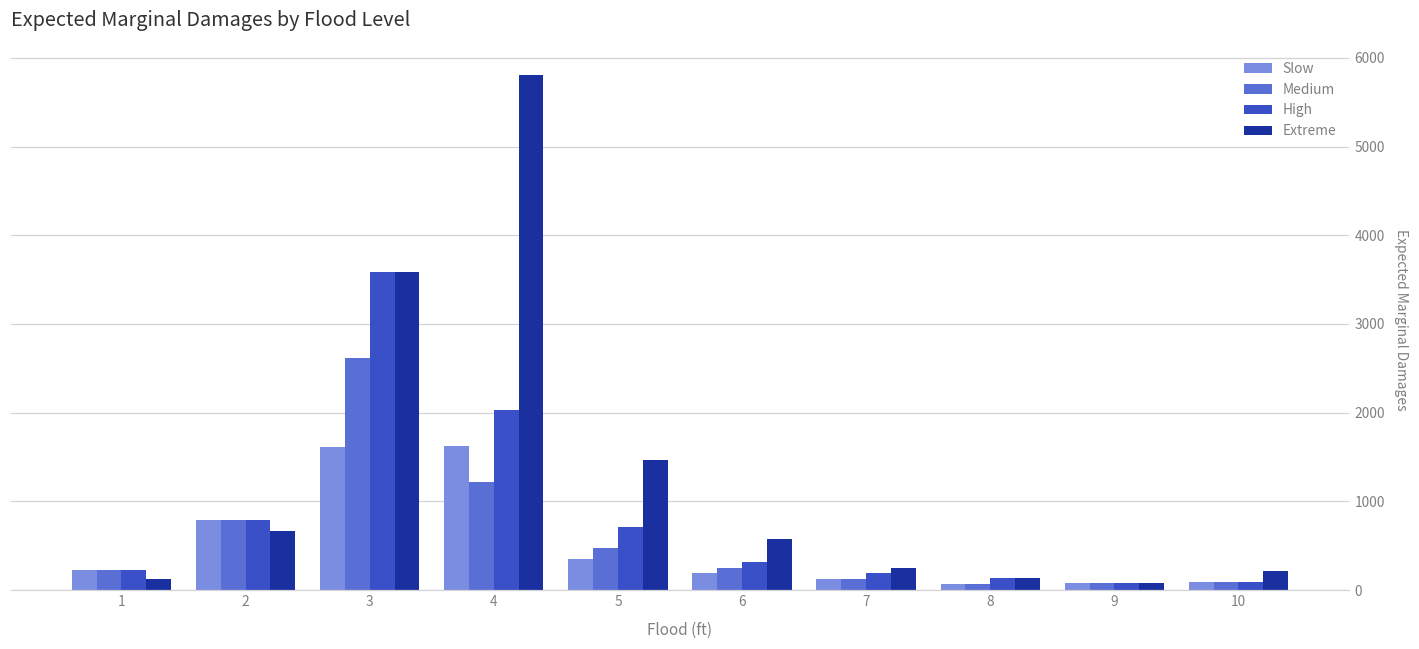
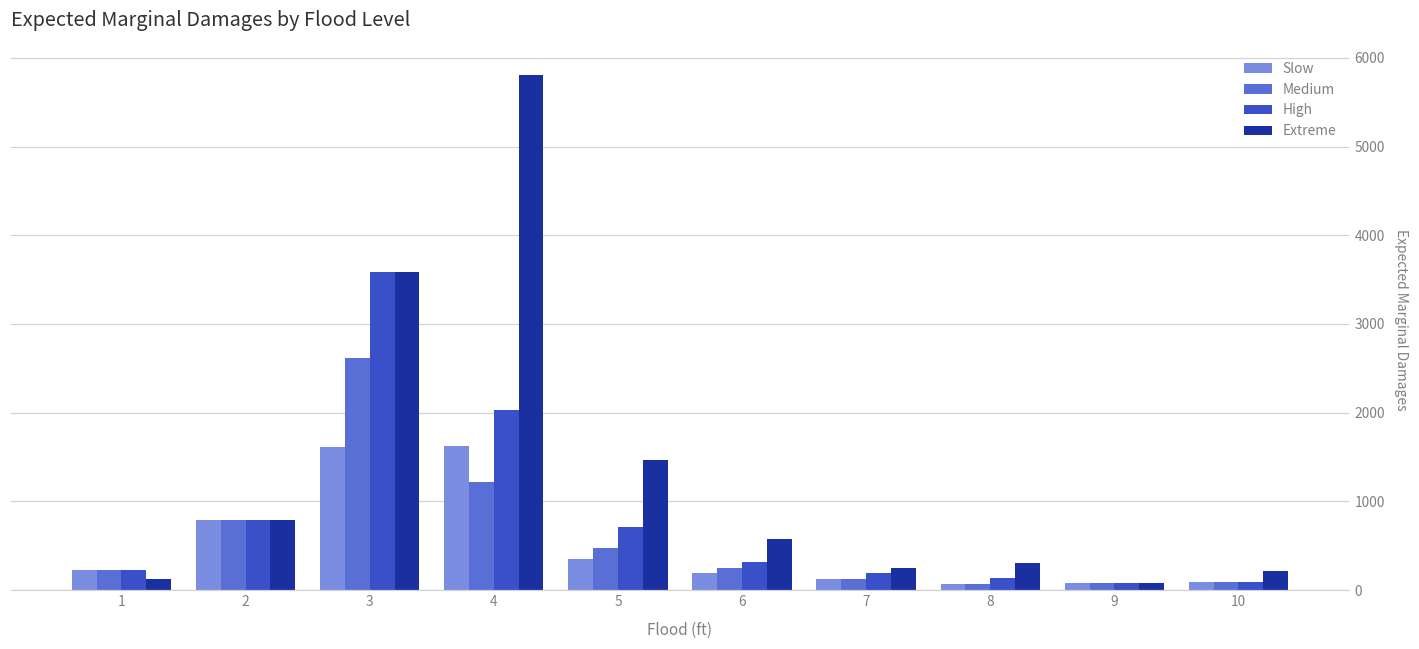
  {
    "Extreme": {
      "1": 100,
-     "2": 700,
+     "2": 800,
      "3": 3600,
      "4": 5800,
      "5": 1500,
      "6": 600,
      "7": 300,
-     "8": 100,
+     "8": 300,
      "9": 100,
      "10": 200
    }
  }
